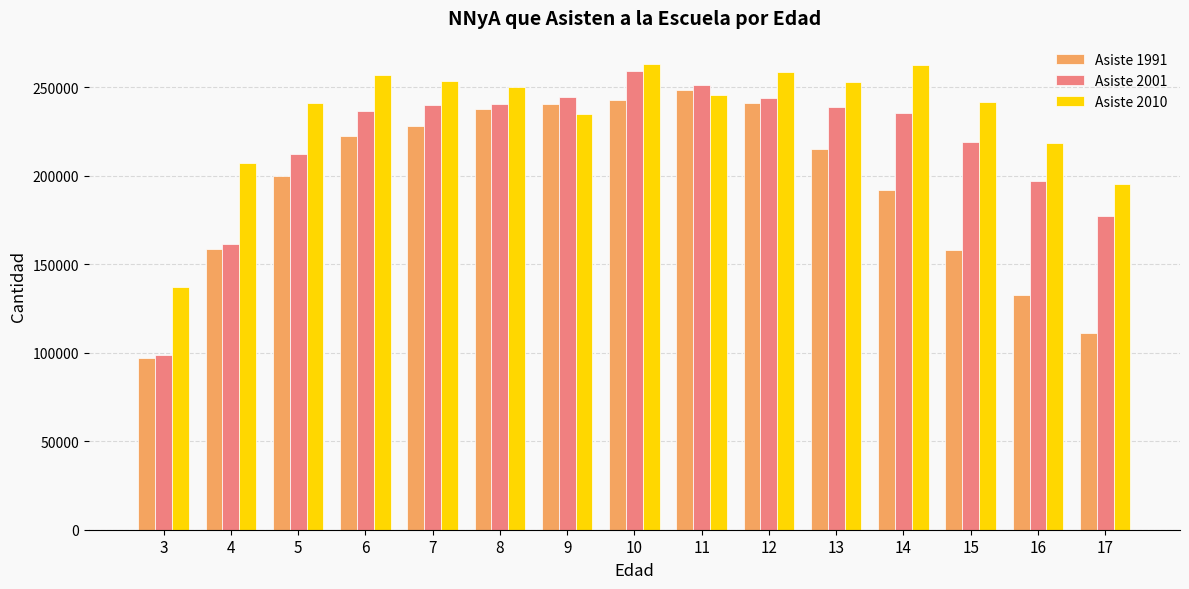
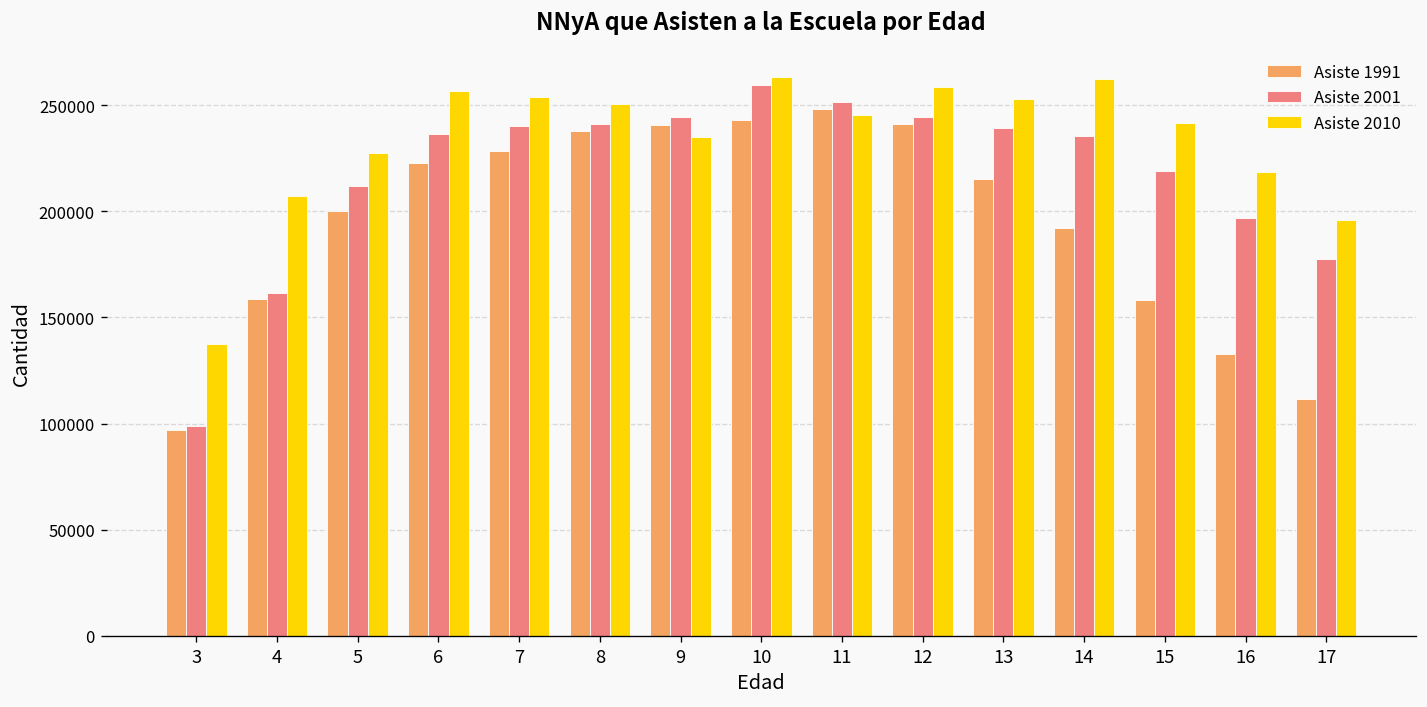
  {
    "Asiste 2010": {
      "3": 137000,
      "4": 207000,
-     "5": 241000,
+     "5": 228000,
      "6": 257000,
      "7": 254000,
      "8": 250000,
      "9": 235000,
      "10": 263000,
      "11": 246000,
      "12": 259000,
      "13": 253000,
      "14": 262000,
      "15": 242000,
      "16": 218000,
      "17": 196000
    }
  }
